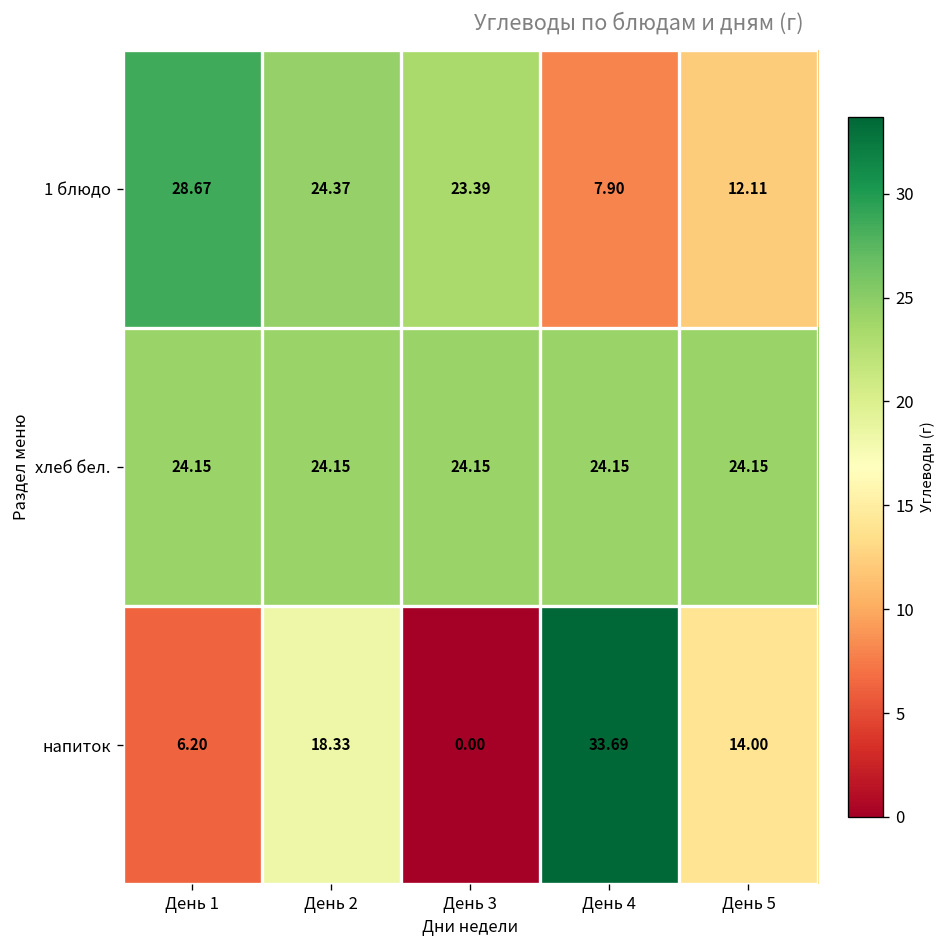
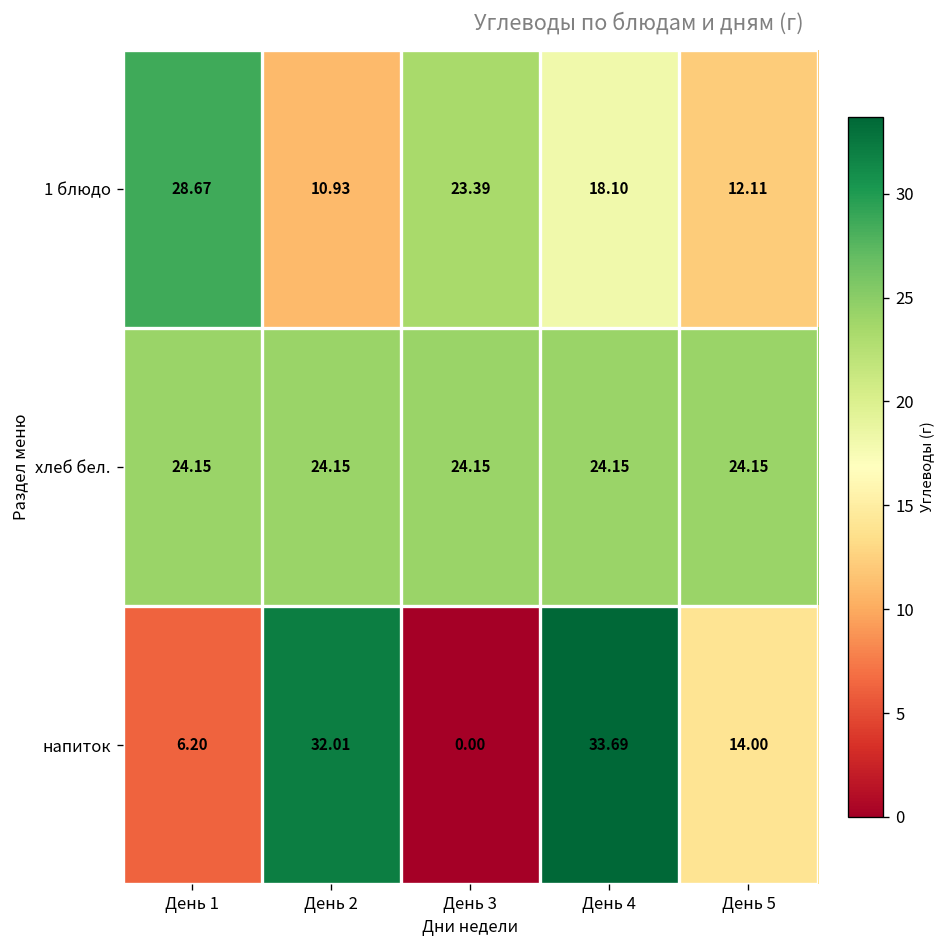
  {
    "1 блюдо": {
      "День 1": 28.67,
-     "День 2": 24.37,
+     "День 2": 10.93,
      "День 3": 23.39,
-     "День 4": 7.90,
+     "День 4": 18.10,
      "День 5": 12.11
    },
    "хлеб бел.": {
      "День 1": 24.15,
      "День 2": 24.15,
      "День 3": 24.15,
      "День 4": 24.15,
      "День 5": 24.15
    },
    "напиток": {
      "День 1": 6.20,
-     "День 2": 18.33,
+     "День 2": 32.01,
      "День 3": 0.00,
      "День 4": 33.69,
      "День 5": 14.00
    }
  }
